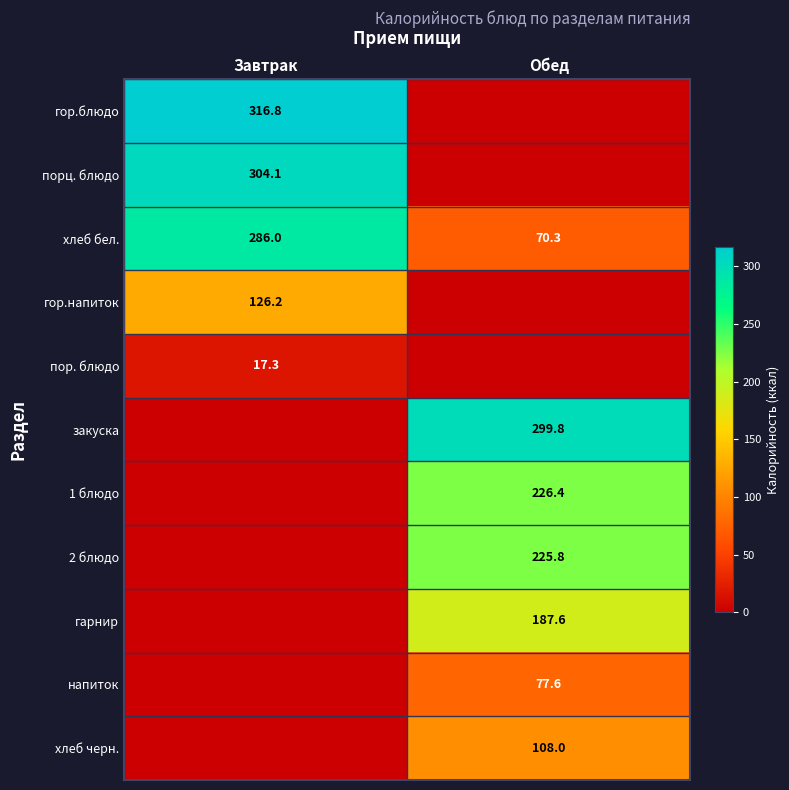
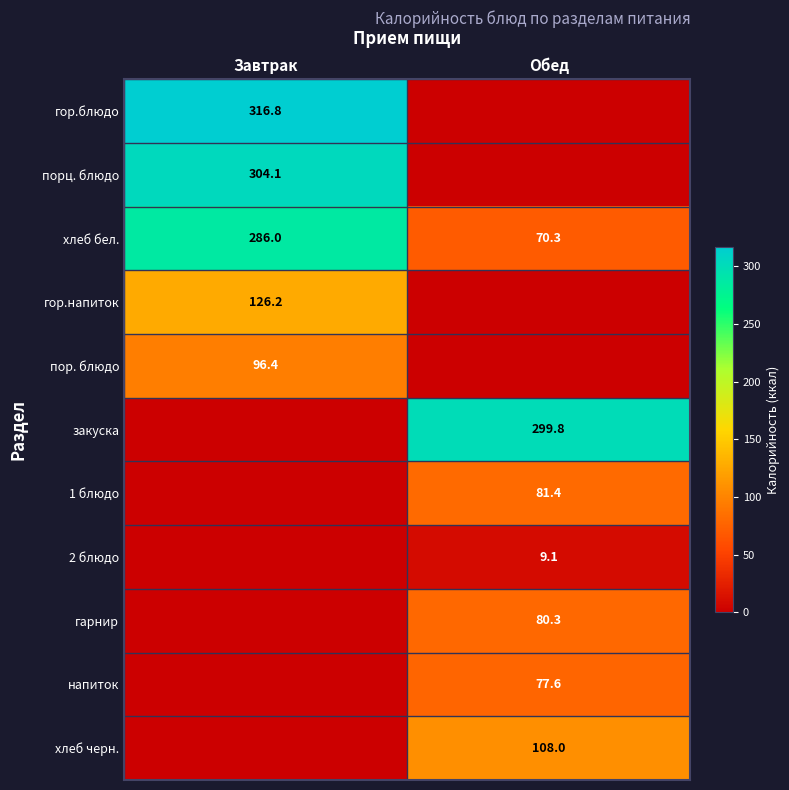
  {
    "гор.блюдо": {
      "Завтрак": 316.8
    },
    "порц. блюдо": {
      "Завтрак": 304.1
    },
    "хлеб бел.": {
      "Завтрак": 286.0,
      "Обед": 70.3
    },
    "гор.напиток": {
      "Завтрак": 126.2
    },
    "пор. блюдо": {
-     "Завтрак": 17.3
+     "Завтрак": 96.4
    },
    "закуска": {
      "Обед": 299.8
    },
    "1 блюдо": {
-     "Обед": 226.4
+     "Обед": 81.4
    },
    "2 блюдо": {
-     "Обед": 225.8
+     "Обед": 9.1
    },
    "гарнир": {
-     "Обед": 187.6
+     "Обед": 80.3
    },
    "напиток": {
      "Обед": 77.6
    },
    "хлеб черн.": {
      "Обед": 108.0
    }
  }
